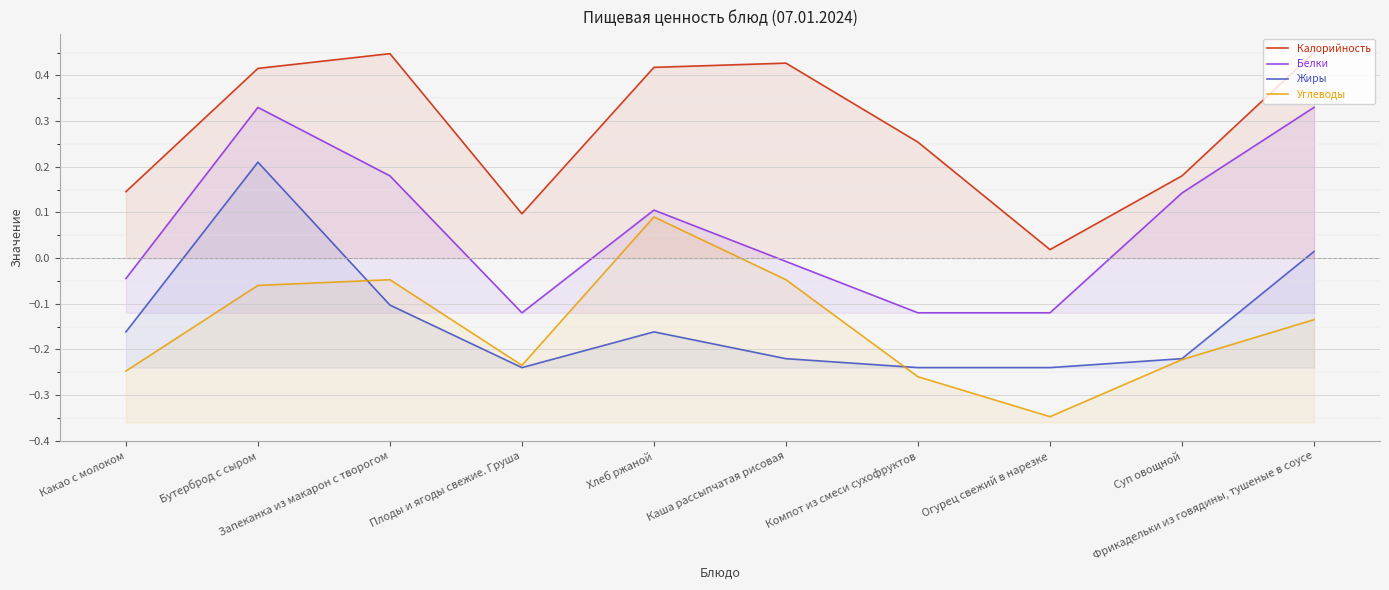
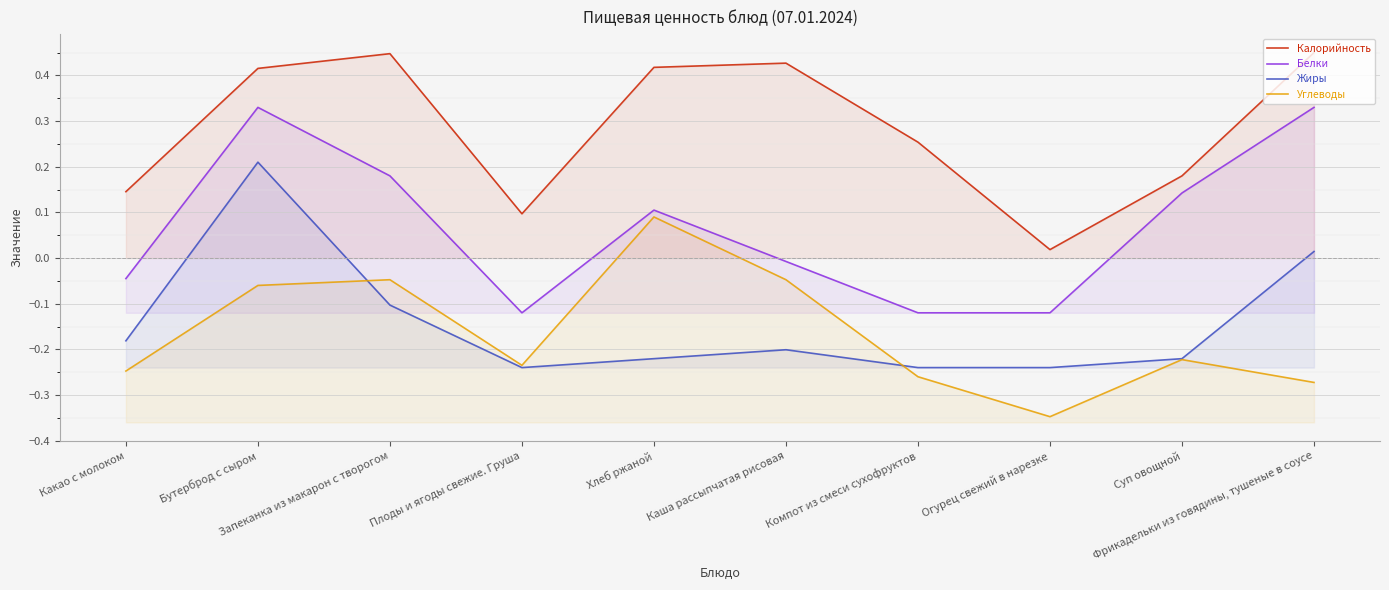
  {
    "Калорийность": {
      "Какао с молоком": 0.15,
      "Бутерброд с сыром": 0.42,
      "Запеканка из макарон с творогом": 0.45,
      "Плоды и ягоды свежие. Груша": 0.10,
      "Хлеб ржаной": 0.42,
      "Каша рассыпчатая рисовая": 0.43,
      "Компот из смеси сухофруктов": 0.25,
      "Огурец свежий в нарезке": 0.02,
      "Суп овощной": 0.18
    },
    "Белки": {
      "Какао с молоком": -0.05,
      "Бутерброд с сыром": 0.33,
      "Запеканка из макарон с творогом": 0.18,
      "Плоды и ягоды свежие. Груша": -0.12,
      "Хлеб ржаной": 0.11,
      "Каша рассыпчатая рисовая": -0.01,
      "Компот из смеси сухофруктов": -0.12,
      "Огурец свежий в нарезке": -0.12,
      "Суп овощной": 0.14,
      "Фрикадельки из говядины, тушеные в соусе": 0.33
    },
    "Жиры": {
-     "Какао с молоком": -0.16,
+     "Какао с молоком": -0.18,
      "Бутерброд с сыром": 0.21,
      "Запеканка из макарон с творогом": -0.10,
-     "Хлеб ржаной": -0.16,
-     "Каша рассыпчатая рисовая": -0.22,
+     "Хлеб ржаной": -0.22,
+     "Каша рассыпчатая рисовая": -0.20,
      "Компот из смеси сухофруктов": -0.24,
      "Огурец свежий в нарезке": -0.24,
      "Фрикадельки из говядины, тушеные в соусе": 0.01
    },
    "Углеводы": {
      "Какао с молоком": -0.25,
      "Бутерброд с сыром": -0.06,
      "Запеканка из макарон с творогом": -0.05,
      "Хлеб ржаной": 0.09,
      "Каша рассыпчатая рисовая": -0.05,
      "Компот из смеси сухофруктов": -0.26,
      "Огурец свежий в нарезке": -0.35,
-     "Фрикадельки из говядины, тушеные в соусе": -0.13
+     "Фрикадельки из говядины, тушеные в соусе": -0.27
    }
  }
